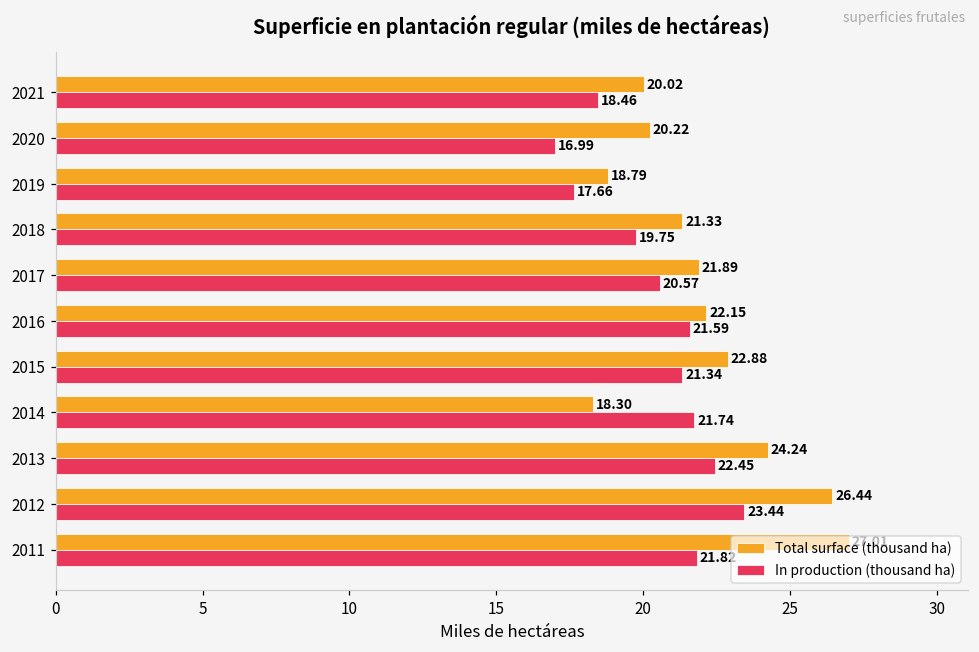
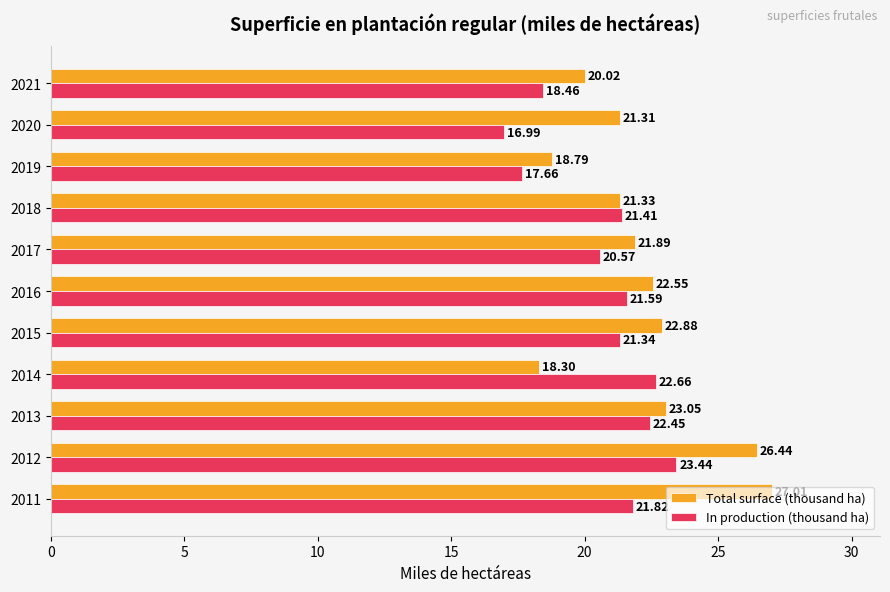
  {
    "Total surface (thousand ha)": {
      "2021": 20.02,
-     "2020": 20.22,
+     "2020": 21.31,
      "2019": 18.79,
      "2018": 21.33,
      "2017": 21.89,
-     "2016": 22.15,
+     "2016": 22.55,
      "2015": 22.88,
      "2014": 18.30,
-     "2013": 24.24,
+     "2013": 23.05,
      "2012": 26.44
    },
    "In production (thousand ha)": {
      "2021": 18.46,
      "2020": 16.99,
      "2019": 17.66,
-     "2018": 19.75,
+     "2018": 21.41,
      "2017": 20.57,
      "2016": 21.59,
      "2015": 21.34,
-     "2014": 21.74,
+     "2014": 22.66,
      "2013": 22.45,
      "2012": 23.44
    }
  }
